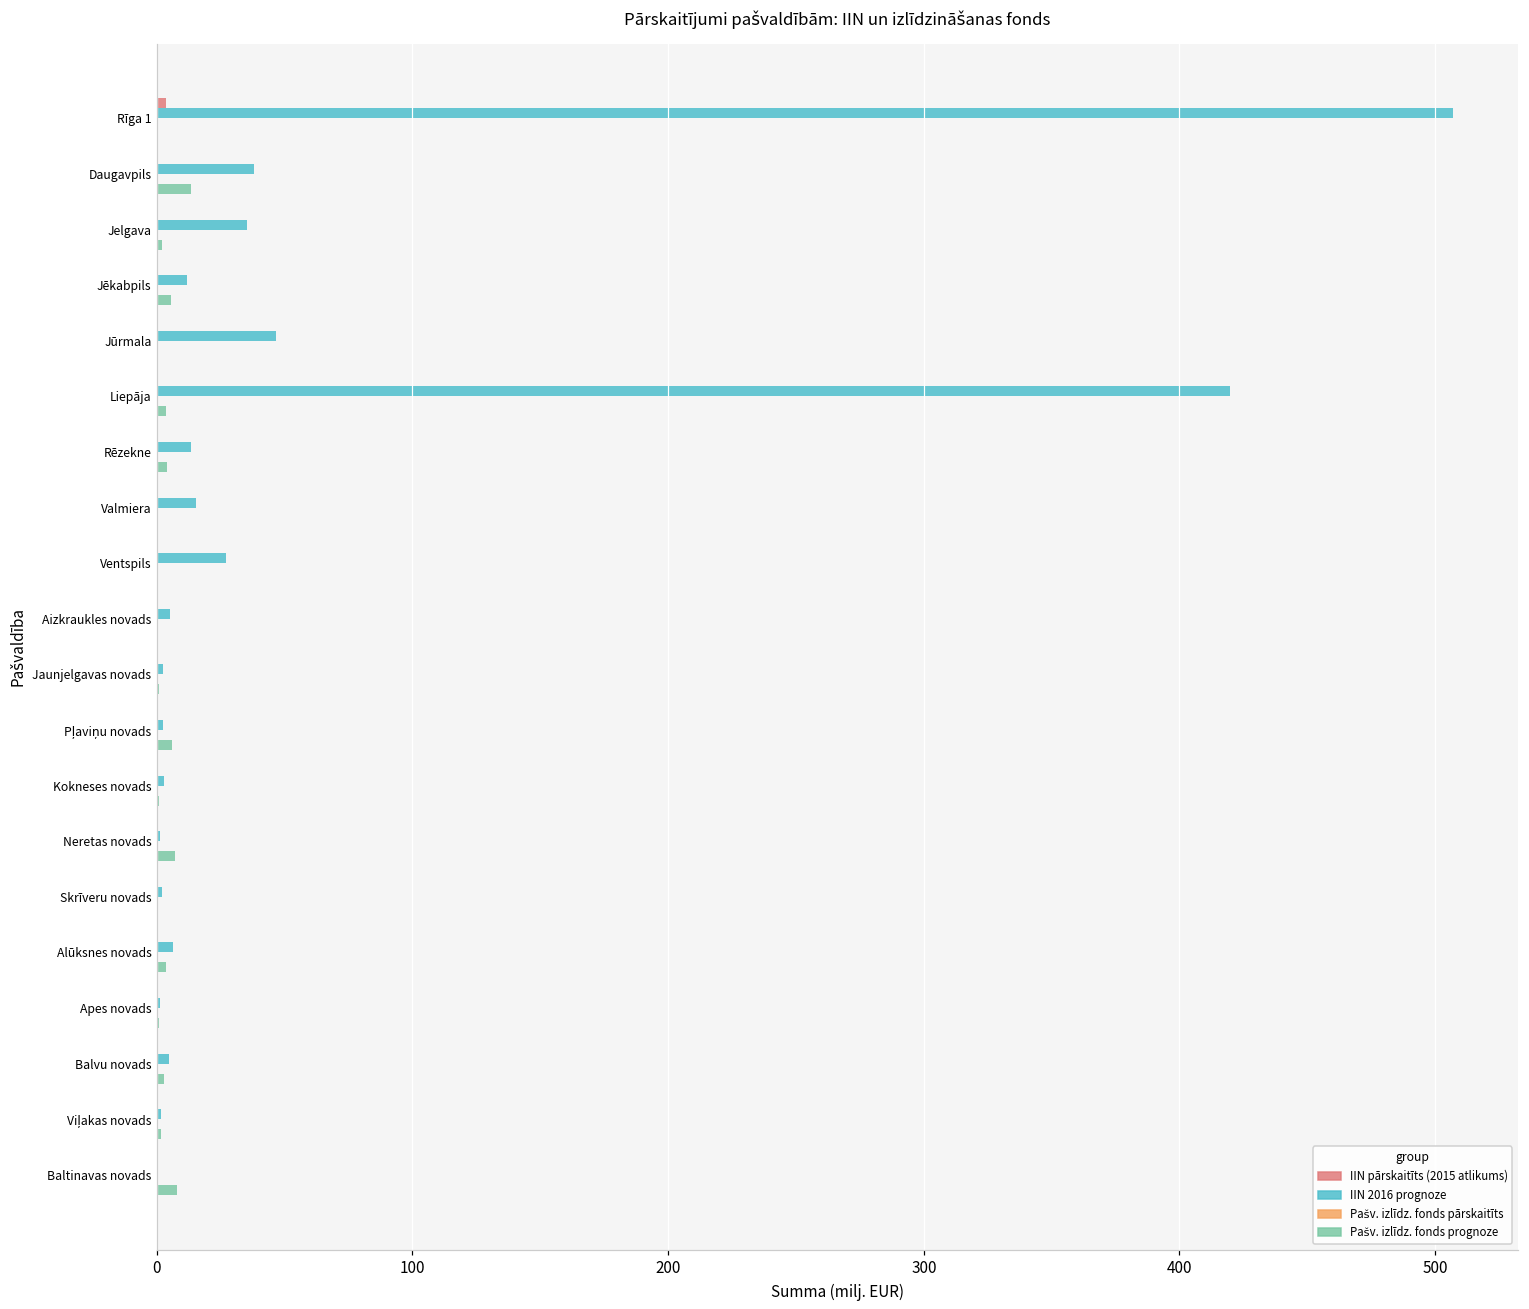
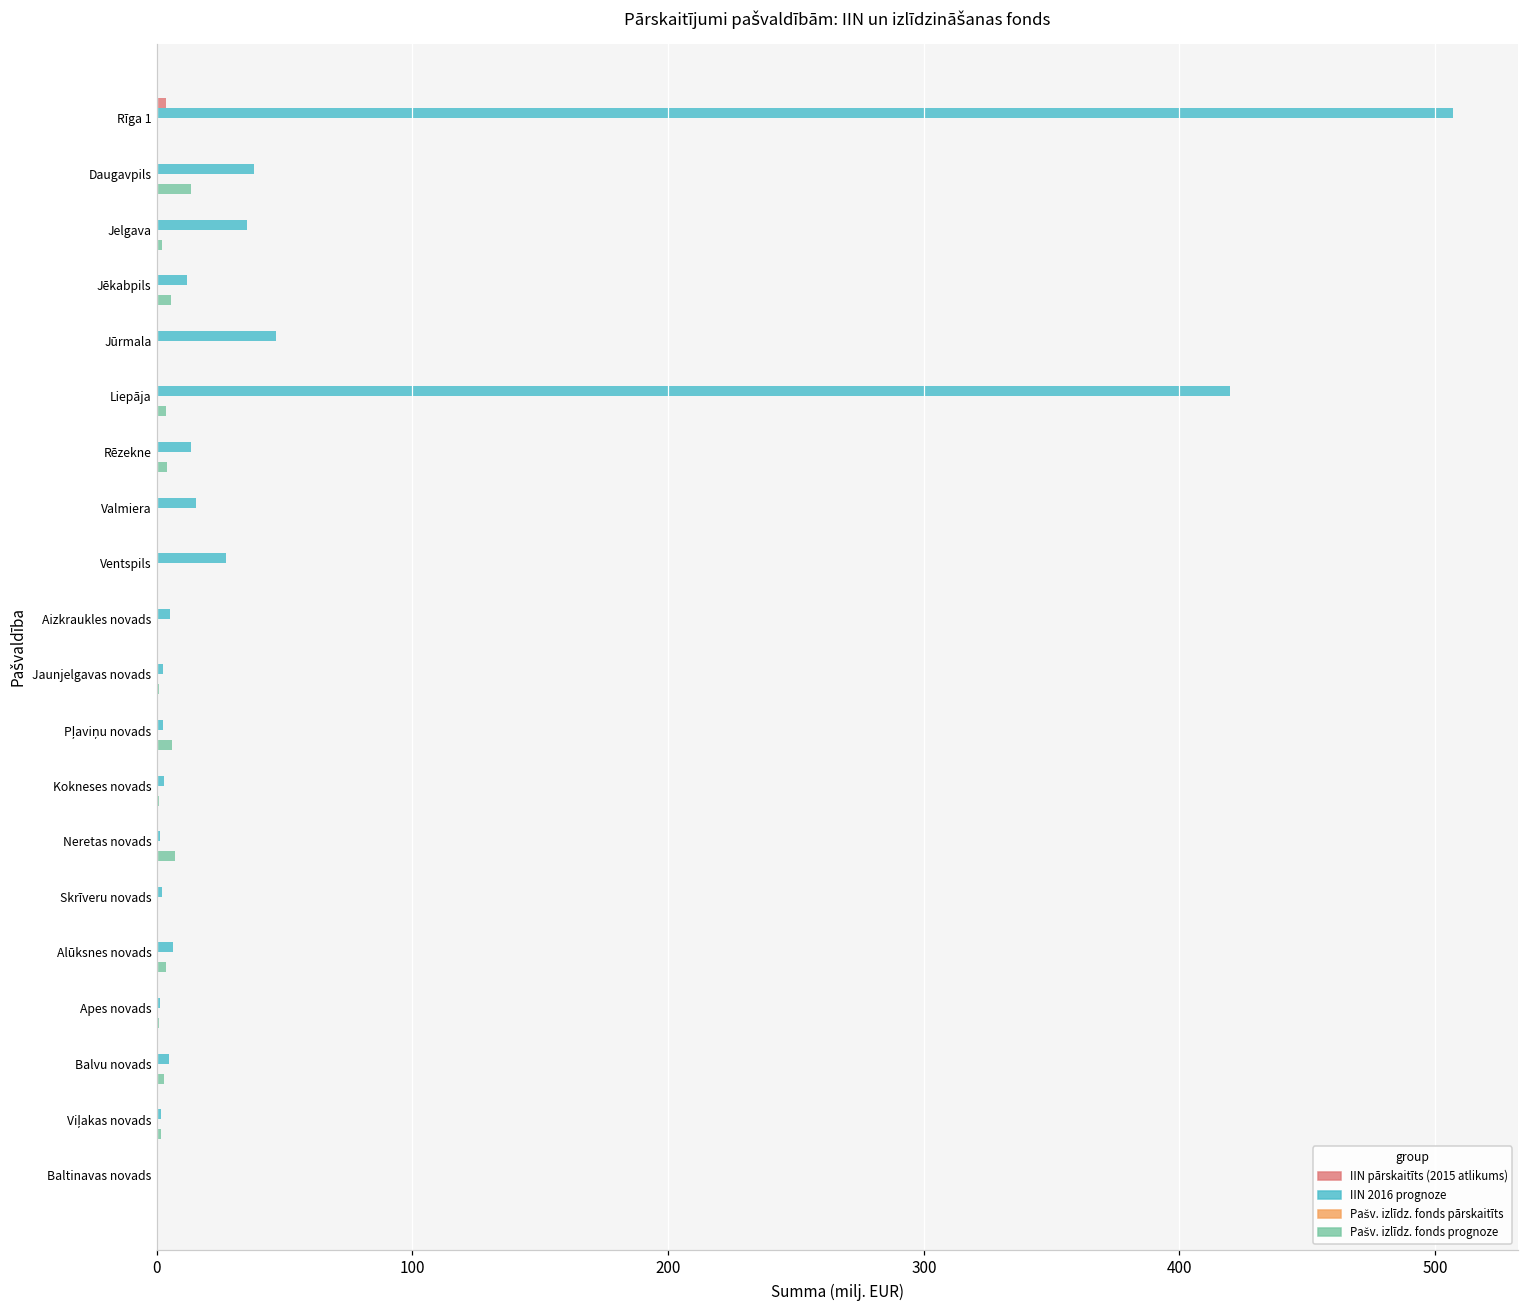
  {
    "IIN 2016 prognoze": {
      "Rīga 1": 507,
      "Daugavpils": 38,
      "Jelgava": 35,
      "Jēkabpils": 12,
      "Jūrmala": 47,
      "Liepāja": 420,
      "Rēzekne": 14,
      "Valmiera": 15,
      "Ventspils": 27,
      "Aizkraukles novads": 5,
      "Jaunjelgavas novads": 2,
      "Pļaviņu novads": 2,
      "Kokneses novads": 3,
      "Neretas novads": 1,
      "Skrīveru novads": 2,
      "Alūksnes novads": 6,
      "Apes novads": 1,
      "Balvu novads": 5,
      "Viļakas novads": 2
    },
    "Pašv. izlīdz. fonds prognoze": {
      "Rīga 1": 0,
      "Daugavpils": 14,
      "Jelgava": 2,
      "Jēkabpils": 6,
      "Jūrmala": 0,
      "Liepāja": 4,
      "Rēzekne": 4,
      "Ventspils": 0,
      "Pļaviņu novads": 6,
      "Neretas novads": 7,
      "Alūksnes novads": 3,
      "Balvu novads": 3,
      "Viļakas novads": 1,
-     "Baltinavas novads": 8
+     "Baltinavas novads": 0
    }
  }
